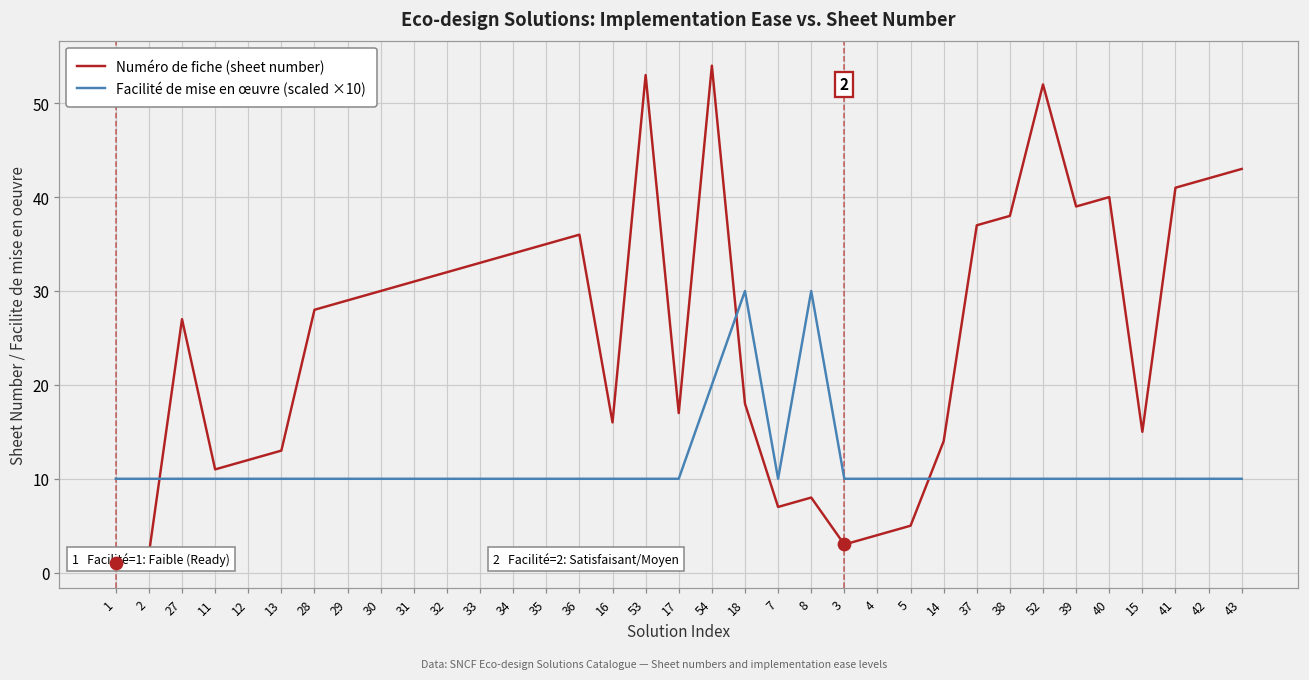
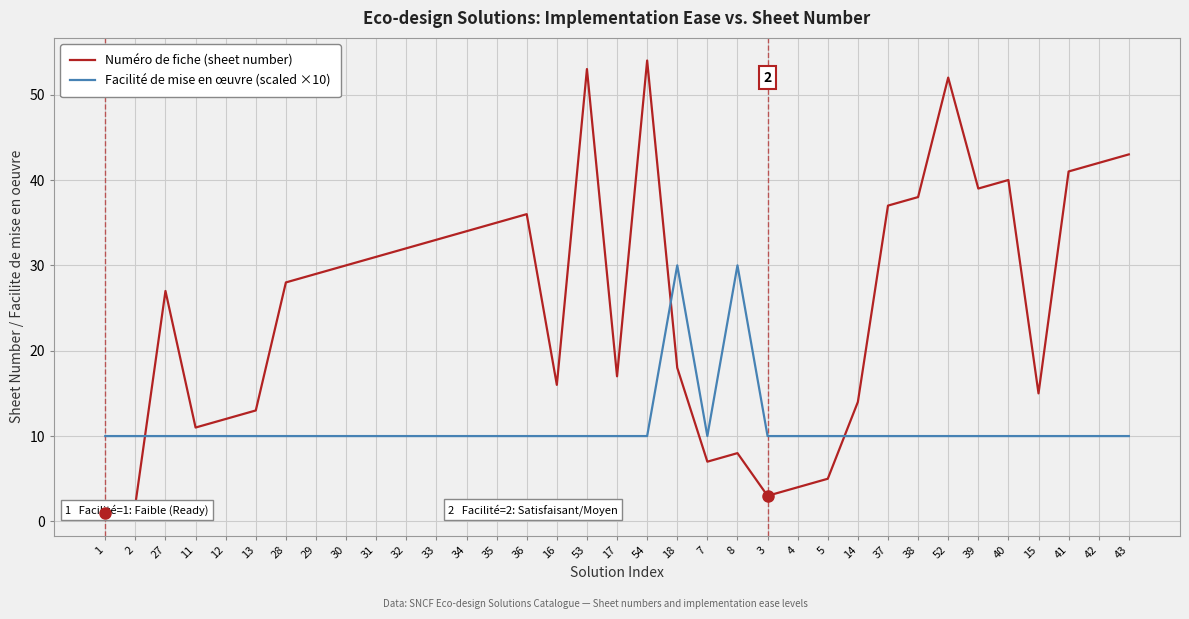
  {
    "Facilité de mise en œuvre (scaled ×10)": {
      "1": 10,
      "2": 10,
      "27": 10,
      "11": 10,
      "12": 10,
      "13": 10,
      "28": 10,
      "29": 10,
      "30": 10,
      "31": 10,
      "32": 10,
      "33": 10,
      "34": 10,
      "35": 10,
      "36": 10,
      "16": 10,
      "53": 10,
      "17": 10,
-     "54": 20,
+     "54": 10,
      "18": 30,
      "7": 10,
      "8": 30,
      "3": 10,
      "4": 10,
      "5": 10,
      "14": 10,
      "37": 10,
      "38": 10,
      "52": 10,
      "39": 10,
      "40": 10,
      "15": 10,
      "41": 10,
      "42": 10,
      "43": 10
    }
  }
